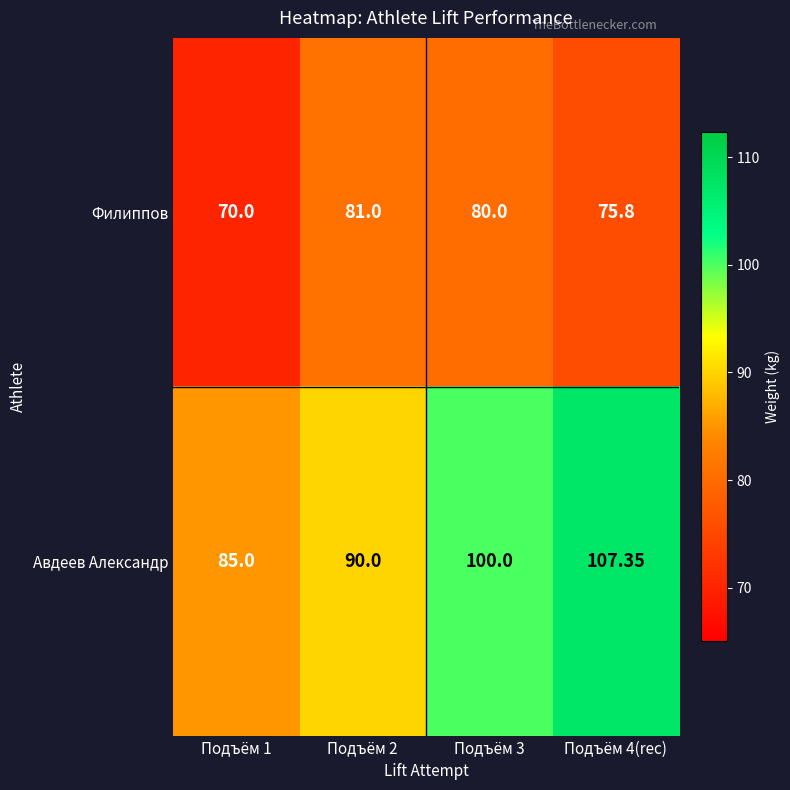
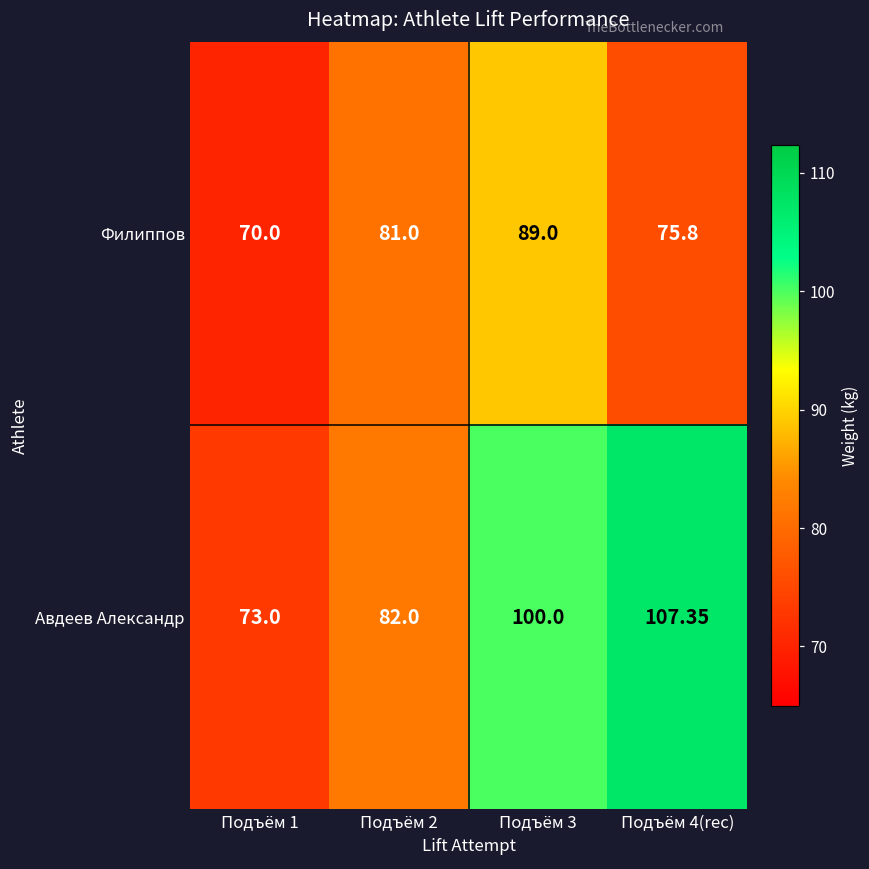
  {
    "Филиппов": {
      "Подъём 1": 70.0,
      "Подъём 2": 81.0,
-     "Подъём 3": 80.0,
+     "Подъём 3": 89.0,
      "Подъём 4(rec)": 75.8
    },
    "Авдеев Александр": {
-     "Подъём 1": 85.0,
-     "Подъём 2": 90.0,
+     "Подъём 1": 73.0,
+     "Подъём 2": 82.0,
      "Подъём 3": 100.0,
      "Подъём 4(rec)": 107.35
    }
  }
